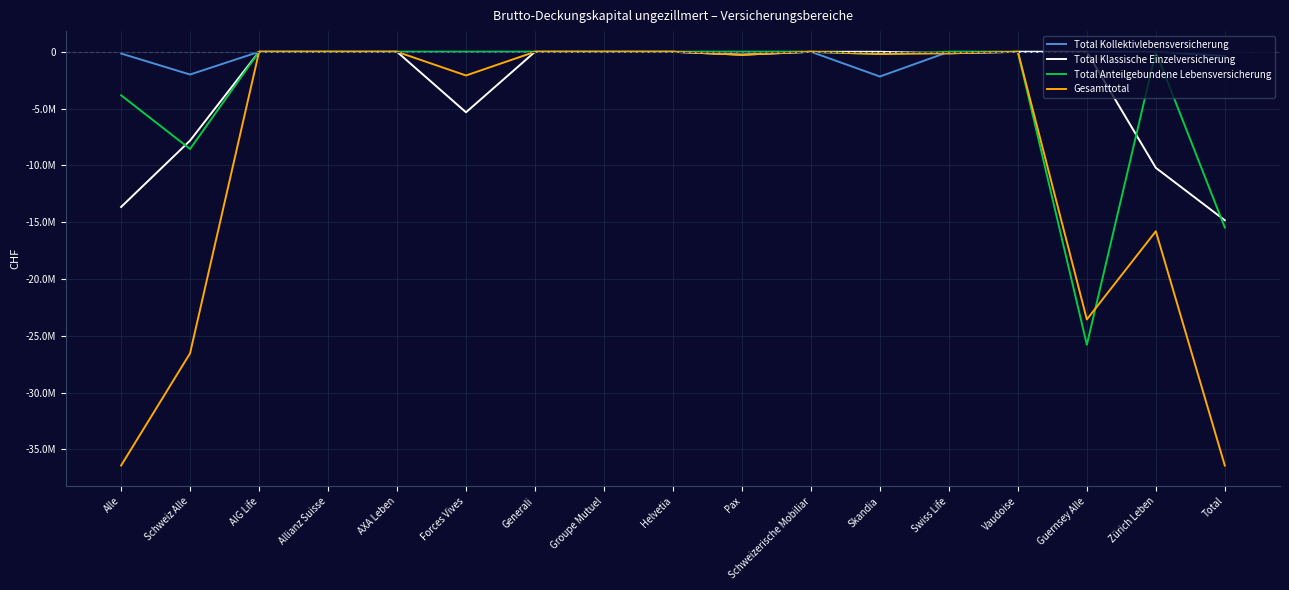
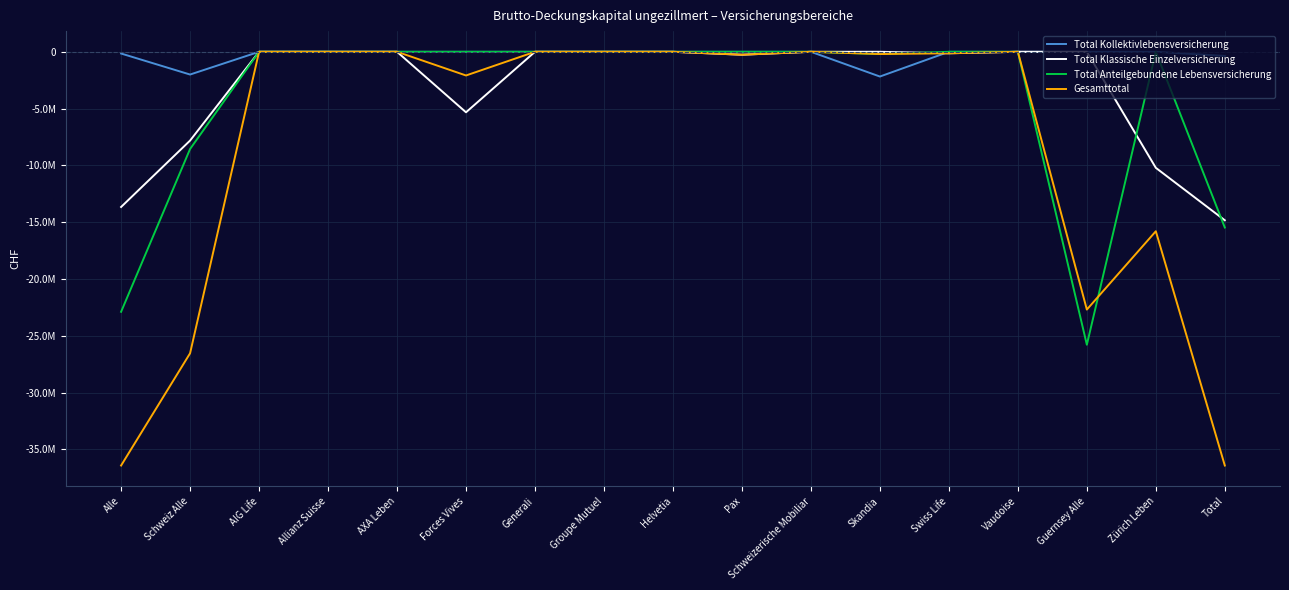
  {
    "Total Kollektivlebensversicherung": {
      "Alle": -200000,
      "Schweiz Alle": -2000000,
      "Skandia": -2200000
    },
    "Total Klassische Einzelversicherung": {
      "Alle": -13700000,
      "Schweiz Alle": -7800000,
      "Forces Vives": -5300000,
      "Zürich Leben": -10200000,
      "Total": -14800000
    },
    "Total Anteilgebundene Lebensversicherung": {
-     "Alle": -3800000,
+     "Alle": -22900000,
      "Schweiz Alle": -8600000,
      "Guernsey Alle": -25800000,
      "Total": -15500000
    },
    "Gesamttotal": {
      "Alle": -36400000,
      "Schweiz Alle": -26500000,
      "Forces Vives": -2100000,
-     "Guernsey Alle": -23600000,
+     "Guernsey Alle": -22700000,
      "Zürich Leben": -15800000,
      "Total": -36400000
    }
  }
